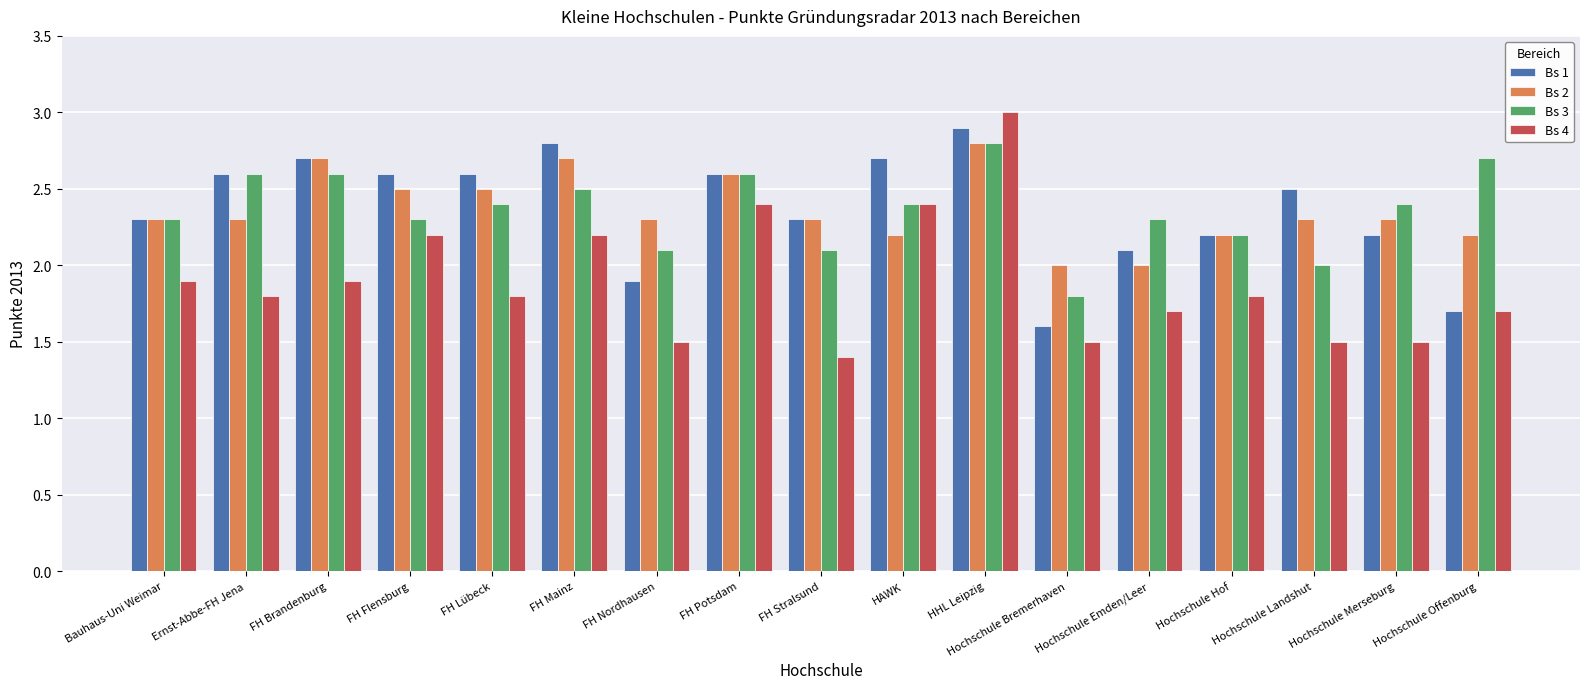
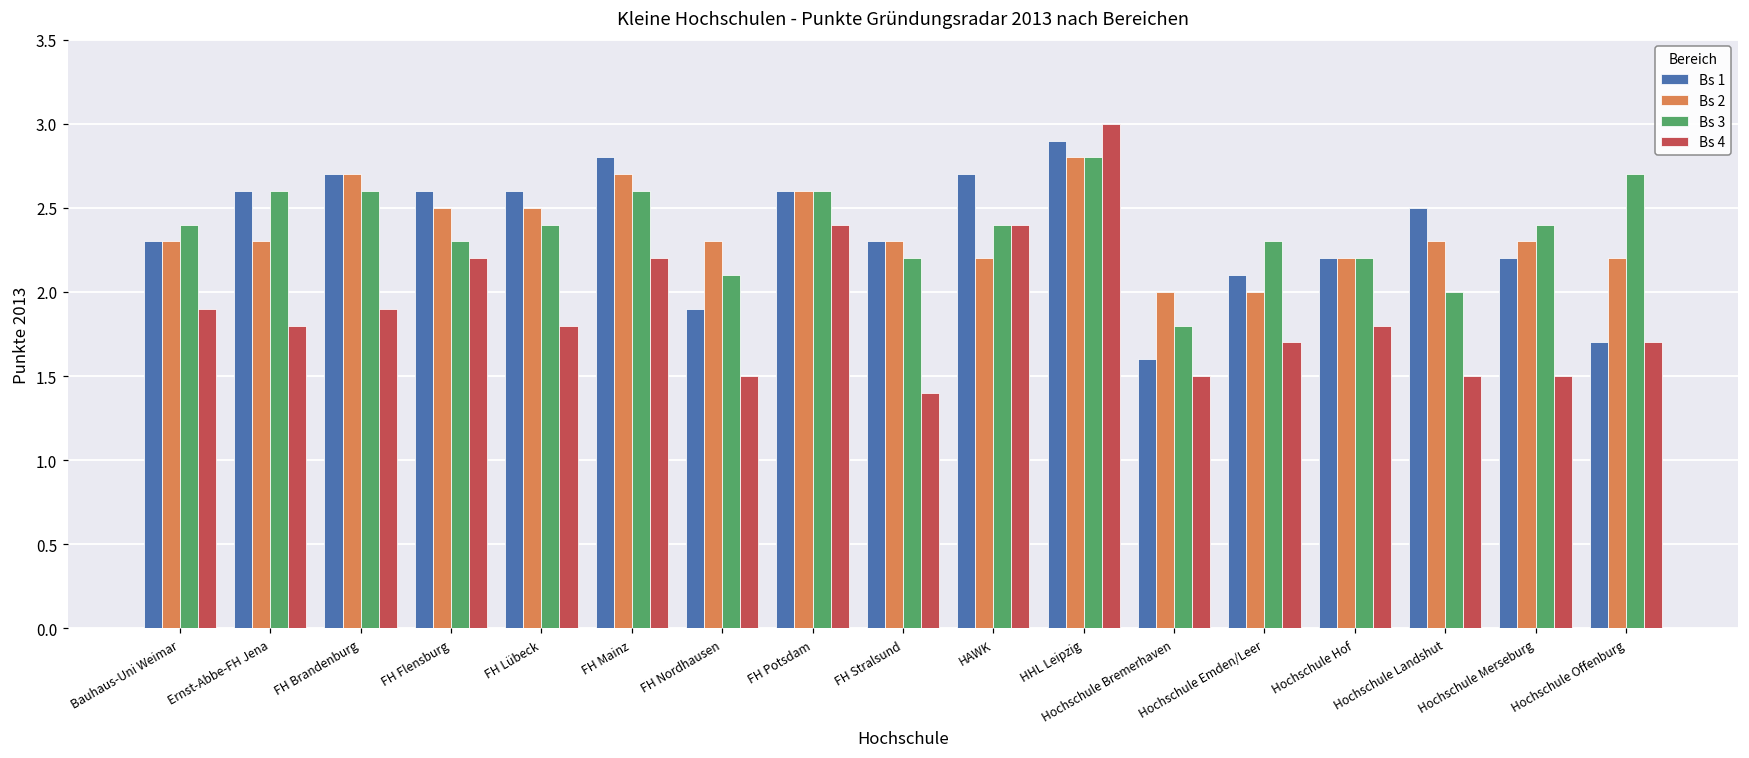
  {
    "Bs 1": {
      "Bauhaus-Uni Weimar": 2.3,
      "Ernst-Abbe-FH Jena": 2.6,
      "FH Brandenburg": 2.7,
      "FH Flensburg": 2.6,
      "FH Lübeck": 2.6,
      "FH Mainz": 2.8,
      "FH Nordhausen": 1.9,
      "FH Potsdam": 2.6,
      "FH Stralsund": 2.3,
      "HAWK": 2.7,
      "HHL Leipzig": 2.9,
      "Hochschule Bremerhaven": 1.6,
      "Hochschule Emden/Leer": 2.1,
      "Hochschule Hof": 2.2,
      "Hochschule Landshut": 2.5,
      "Hochschule Merseburg": 2.2,
      "Hochschule Offenburg": 1.7
    },
    "Bs 3": {
-     "Bauhaus-Uni Weimar": 2.3,
+     "Bauhaus-Uni Weimar": 2.4,
      "Ernst-Abbe-FH Jena": 2.6,
      "FH Brandenburg": 2.6,
      "FH Flensburg": 2.3,
      "FH Lübeck": 2.4,
-     "FH Mainz": 2.5,
+     "FH Mainz": 2.6,
      "FH Nordhausen": 2.1,
      "FH Potsdam": 2.6,
-     "FH Stralsund": 2.1,
+     "FH Stralsund": 2.2,
      "HAWK": 2.4,
      "HHL Leipzig": 2.8,
      "Hochschule Bremerhaven": 1.8,
      "Hochschule Emden/Leer": 2.3,
      "Hochschule Hof": 2.2,
      "Hochschule Landshut": 2.0,
      "Hochschule Merseburg": 2.4,
      "Hochschule Offenburg": 2.7
    }
  }
